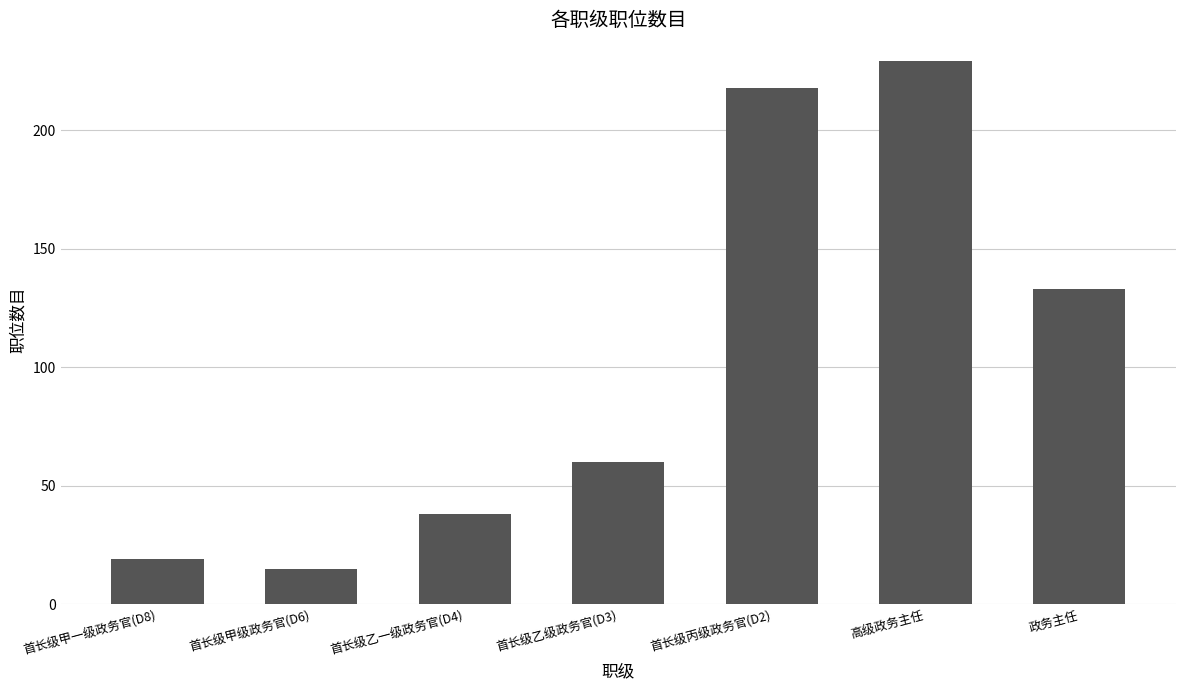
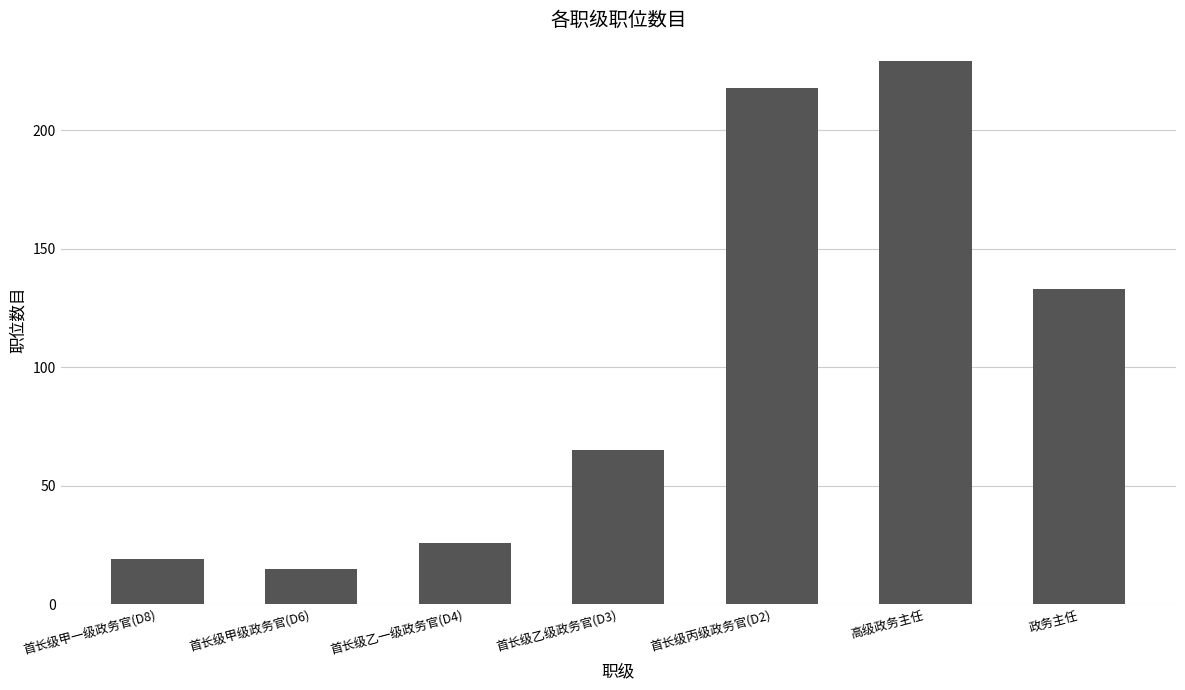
  {
    "首长级甲一级政务官(D8)": 19,
    "首长级甲级政务官(D6)": 15,
-   "首长级乙一级政务官(D4)": 38,
-   "首长级乙级政务官(D3)": 60,
+   "首长级乙一级政务官(D4)": 26,
+   "首长级乙级政务官(D3)": 65,
    "首长级丙级政务官(D2)": 218,
    "高级政务主任": 229,
    "政务主任": 133
  }
